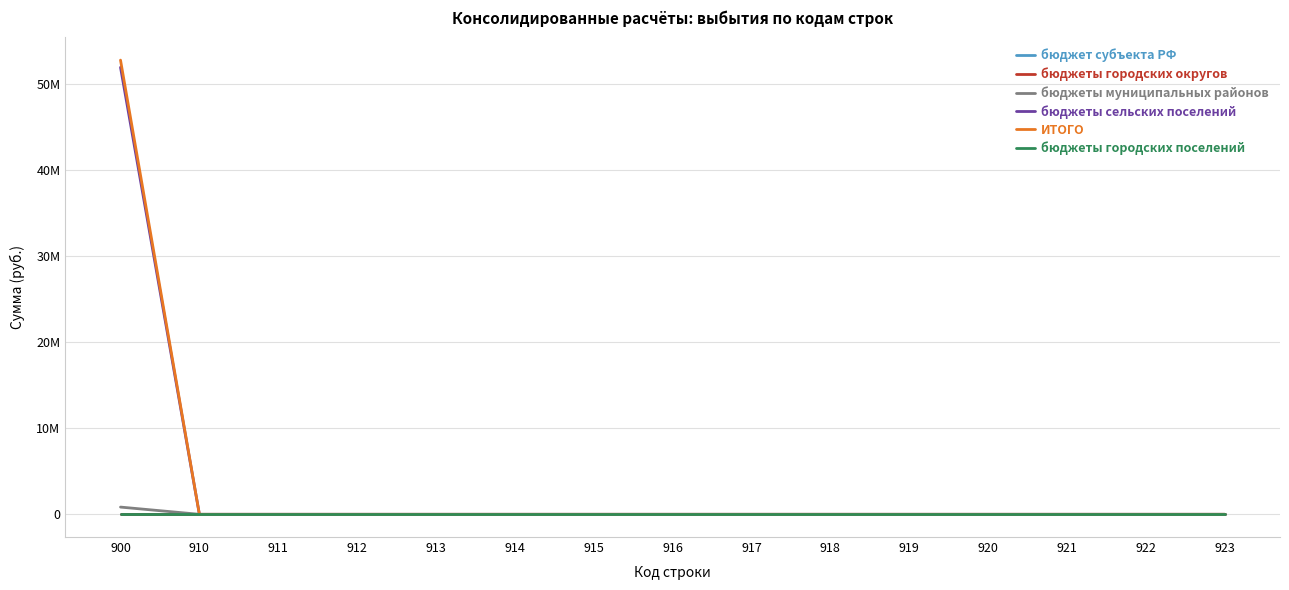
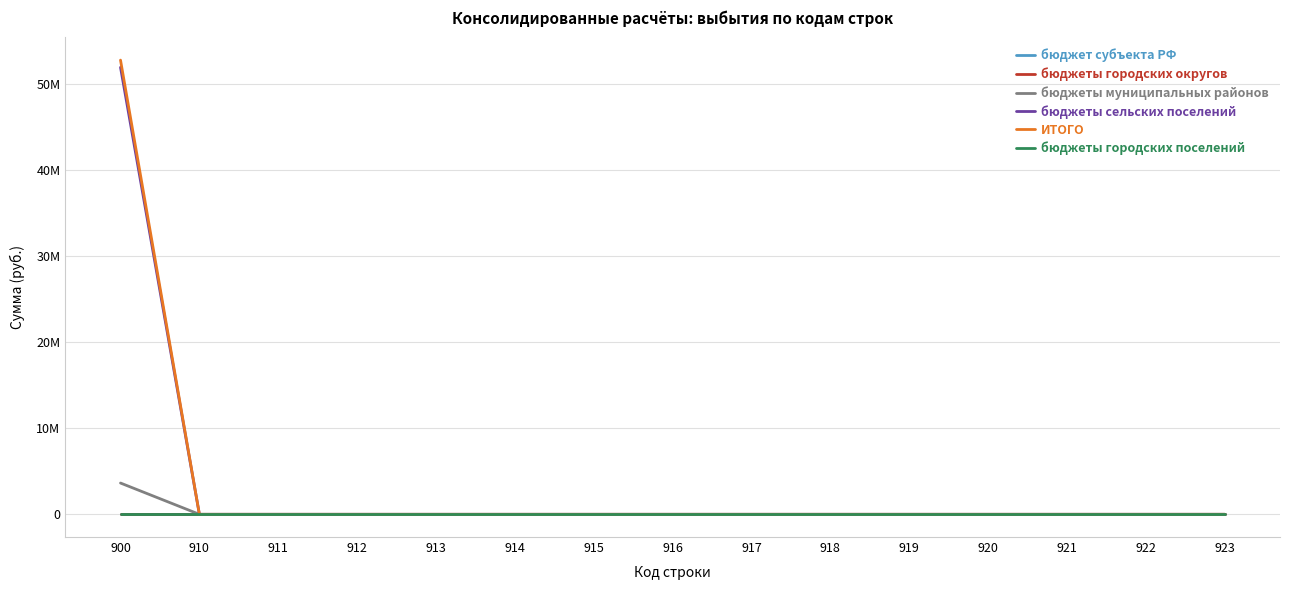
  {
    "бюджеты городских поселений": {
      "900": 0
    },
    "бюджеты муниципальных районов": {
-     "900": 1000000
+     "900": 4000000
    },
    "бюджеты сельских поселений": {
      "900": 52000000
    },
    "ИТОГО": {
      "900": 53000000
    }
  }
